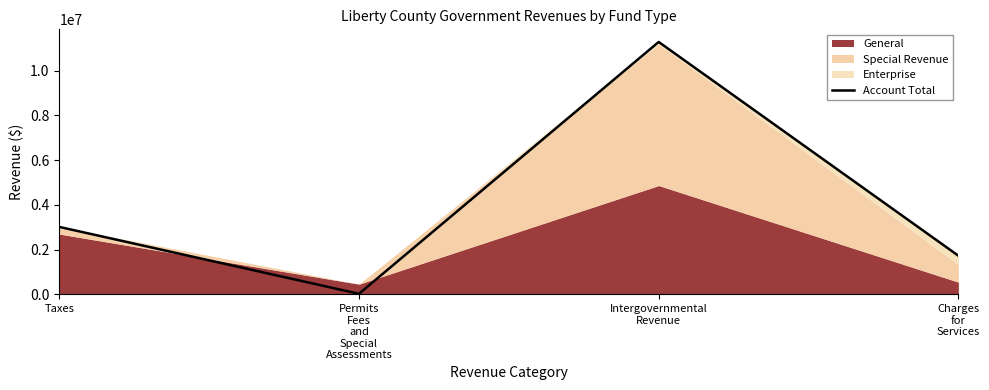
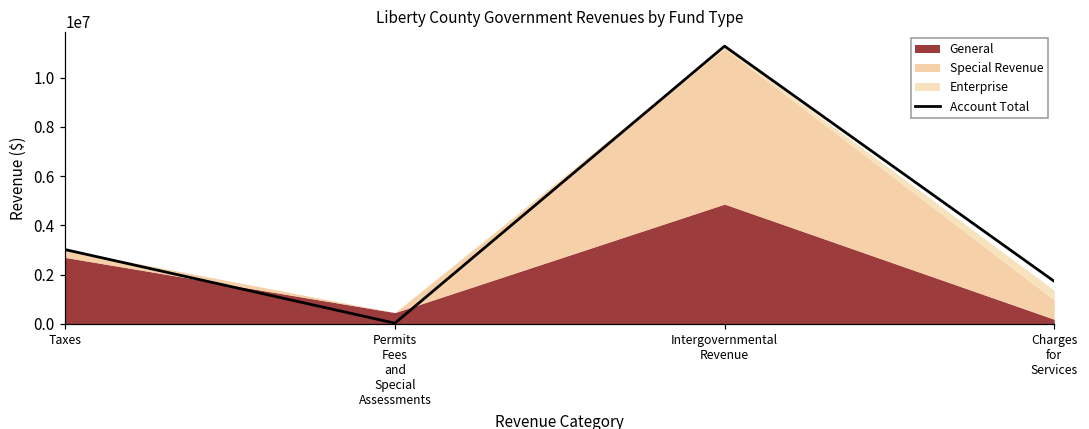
  {
    "General": {
      "Taxes": 2700000,
      "Intergovernmental Revenue": 4900000,
-     "Charges for Services": 500000
+     "Charges for Services": 200000
    },
    "Account Total": {
      "Permits Fees and Special Assessments": 0
    }
  }
